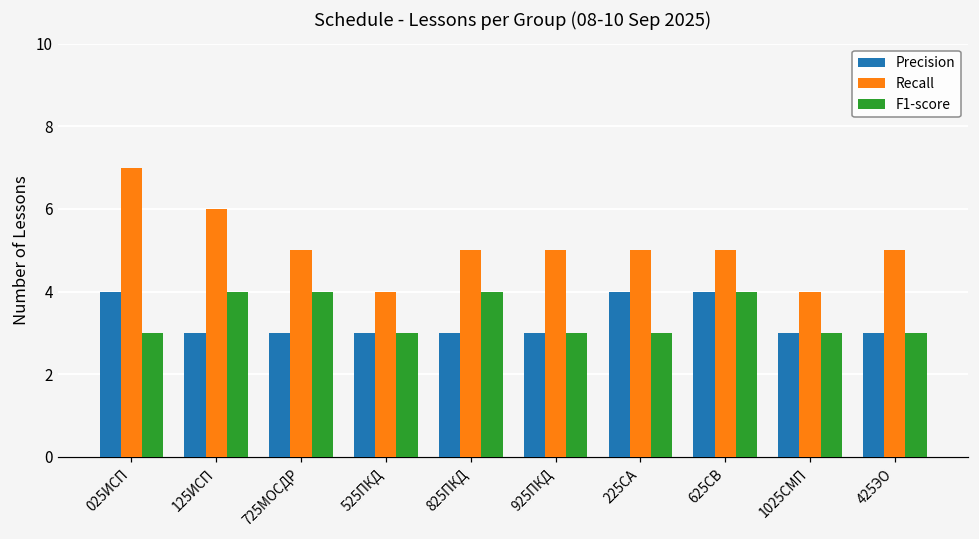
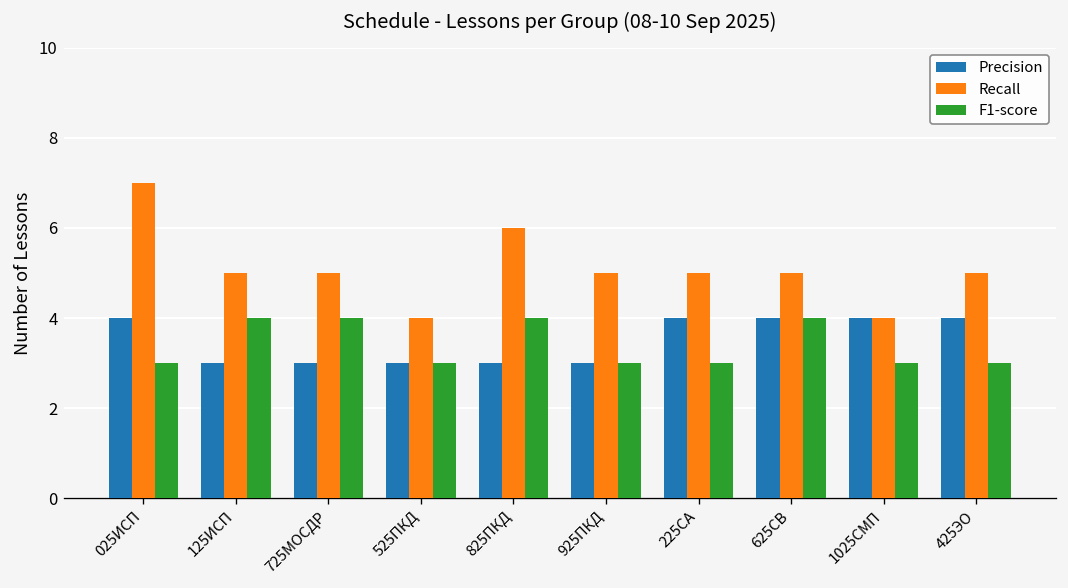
  {
    "Precision": {
      "025ИСП": 4,
      "125ИСП": 3,
      "725МОСДР": 3,
      "525ПКД": 3,
      "825ПКД": 3,
      "925ПКД": 3,
      "225СА": 4,
      "625СВ": 4,
-     "1025СМП": 3,
-     "425ЭО": 3
+     "1025СМП": 4,
+     "425ЭО": 4
    },
    "Recall": {
      "025ИСП": 7,
-     "125ИСП": 6,
+     "125ИСП": 5,
      "725МОСДР": 5,
      "525ПКД": 4,
-     "825ПКД": 5,
+     "825ПКД": 6,
      "925ПКД": 5,
      "225СА": 5,
      "625СВ": 5,
      "1025СМП": 4,
      "425ЭО": 5
    },
    "F1-score": {
      "025ИСП": 3,
      "125ИСП": 4,
      "725МОСДР": 4,
      "525ПКД": 3,
      "825ПКД": 4,
      "925ПКД": 3,
      "225СА": 3,
      "625СВ": 4,
      "1025СМП": 3,
      "425ЭО": 3
    }
  }
